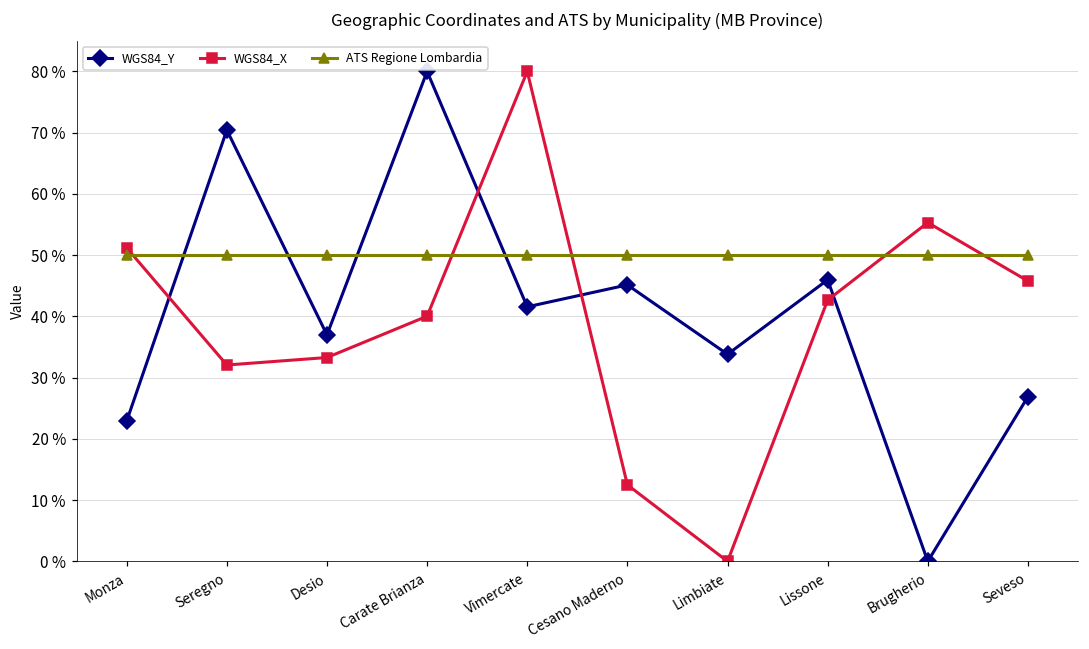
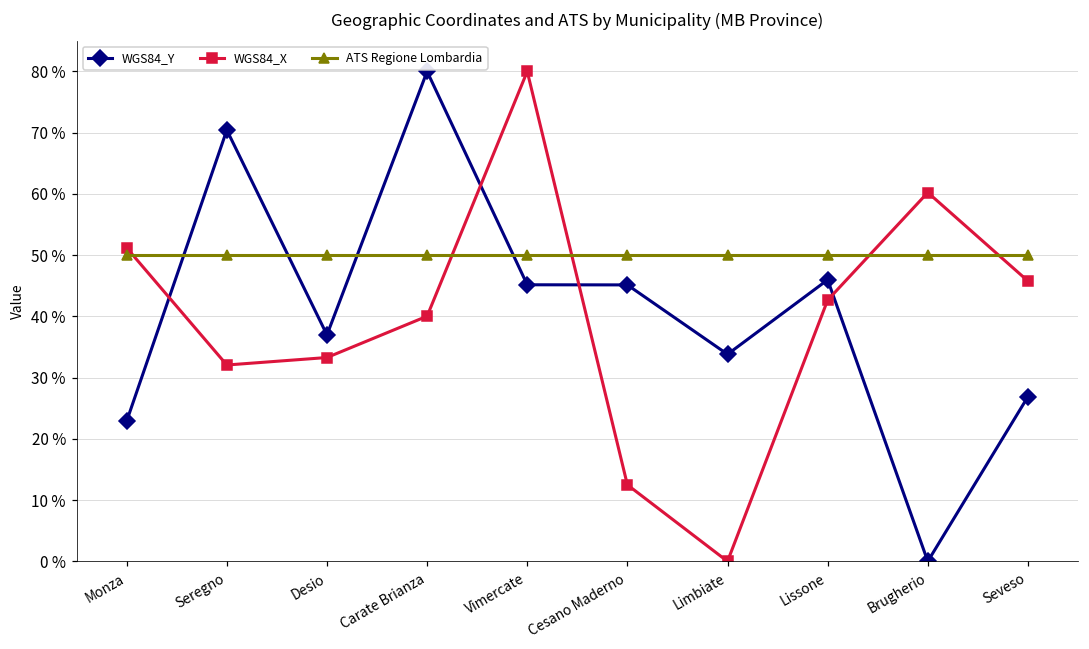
  {
    "WGS84_Y": {
      "Monza": "23 %",
      "Seregno": "70 %",
      "Desio": "37 %",
      "Carate Brianza": "80 %",
-     "Vimercate": "42 %",
+     "Vimercate": "45 %",
      "Cesano Maderno": "45 %",
      "Limbiate": "34 %",
      "Lissone": "46 %",
      "Brugherio": "0 %",
      "Seveso": "27 %"
    },
    "WGS84_X": {
      "Monza": "51 %",
      "Seregno": "32 %",
      "Desio": "33 %",
      "Carate Brianza": "40 %",
      "Vimercate": "80 %",
      "Cesano Maderno": "12 %",
      "Limbiate": "0 %",
      "Lissone": "43 %",
-     "Brugherio": "55 %",
+     "Brugherio": "60 %",
      "Seveso": "46 %"
    },
    "ATS Regione Lombardia": {
      "Monza": "50 %",
      "Seregno": "50 %",
      "Desio": "50 %",
      "Carate Brianza": "50 %",
      "Vimercate": "50 %",
      "Cesano Maderno": "50 %",
      "Limbiate": "50 %",
      "Lissone": "50 %",
      "Brugherio": "50 %",
      "Seveso": "50 %"
    }
  }
